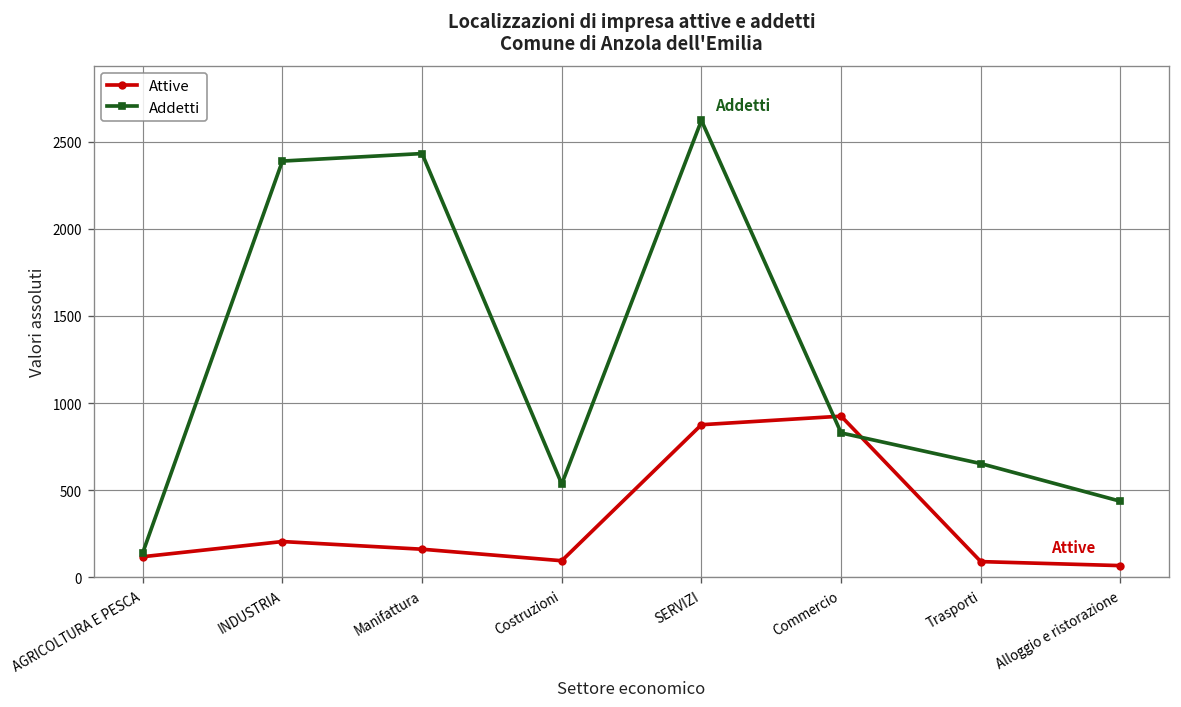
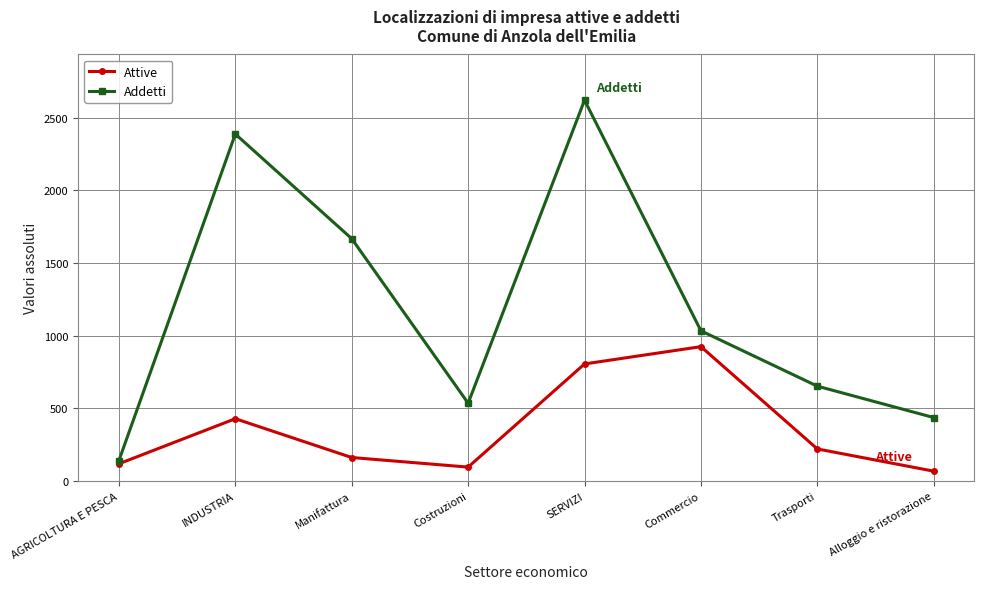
  {
    "Attive": {
      "AGRICOLTURA E PESCA": 120,
-     "INDUSTRIA": 210,
+     "INDUSTRIA": 430,
      "Manifattura": 160,
      "Costruzioni": 100,
-     "SERVIZI": 880,
+     "SERVIZI": 810,
      "Commercio": 930,
-     "Trasporti": 90,
+     "Trasporti": 220,
      "Alloggio e ristorazione": 70
    },
    "Addetti": {
      "AGRICOLTURA E PESCA": 140,
      "INDUSTRIA": 2390,
-     "Manifattura": 2430,
+     "Manifattura": 1670,
      "Costruzioni": 540,
      "SERVIZI": 2620,
-     "Commercio": 830,
+     "Commercio": 1030,
      "Trasporti": 650,
      "Alloggio e ristorazione": 440
    }
  }
